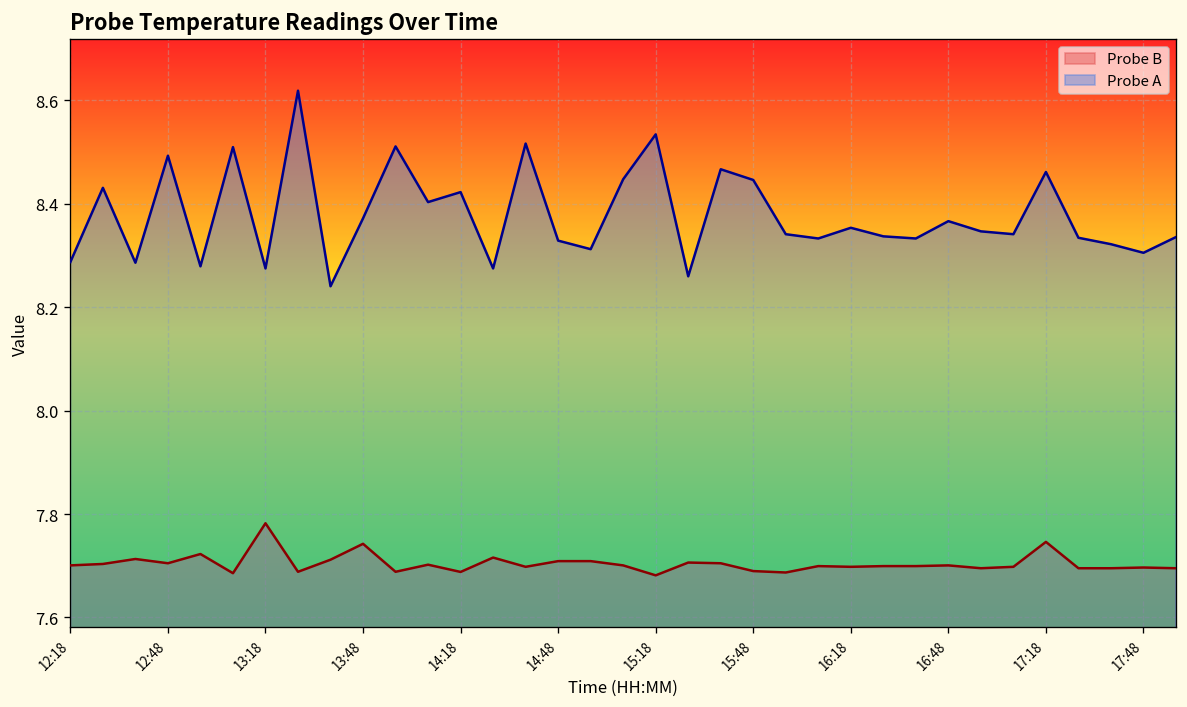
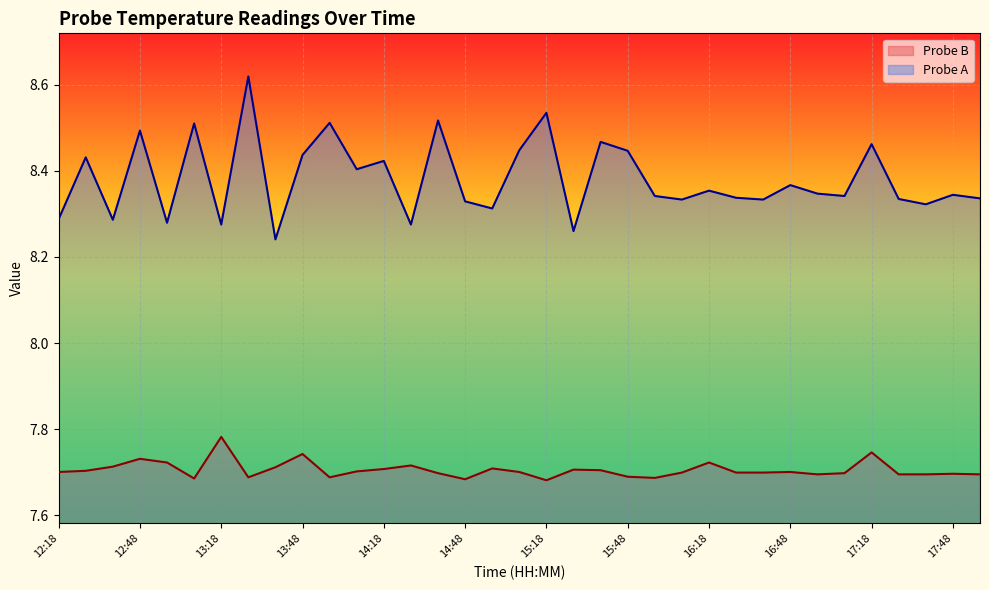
  {
    "Probe B": {
      "12:18": 7.70,
-     "12:48": 7.70,
+     "12:48": 7.73,
      "13:18": 7.78,
      "13:48": 7.74,
-     "14:18": 7.69,
-     "14:48": 7.71,
+     "14:18": 7.71,
+     "14:48": 7.68,
      "15:18": 7.68,
      "15:48": 7.69,
-     "16:18": 7.70,
+     "16:18": 7.72,
      "16:48": 7.70,
      "17:18": 7.75,
      "17:48": 7.70
    },
    "Probe A": {
      "12:18": 8.29,
      "12:48": 8.49,
      "13:18": 8.28,
-     "13:48": 8.37,
+     "13:48": 8.44,
      "14:18": 8.42,
      "14:48": 8.33,
      "15:18": 8.53,
      "15:48": 8.45,
      "16:18": 8.35,
      "16:48": 8.37,
      "17:18": 8.46,
-     "17:48": 8.31
+     "17:48": 8.34
    }
  }
